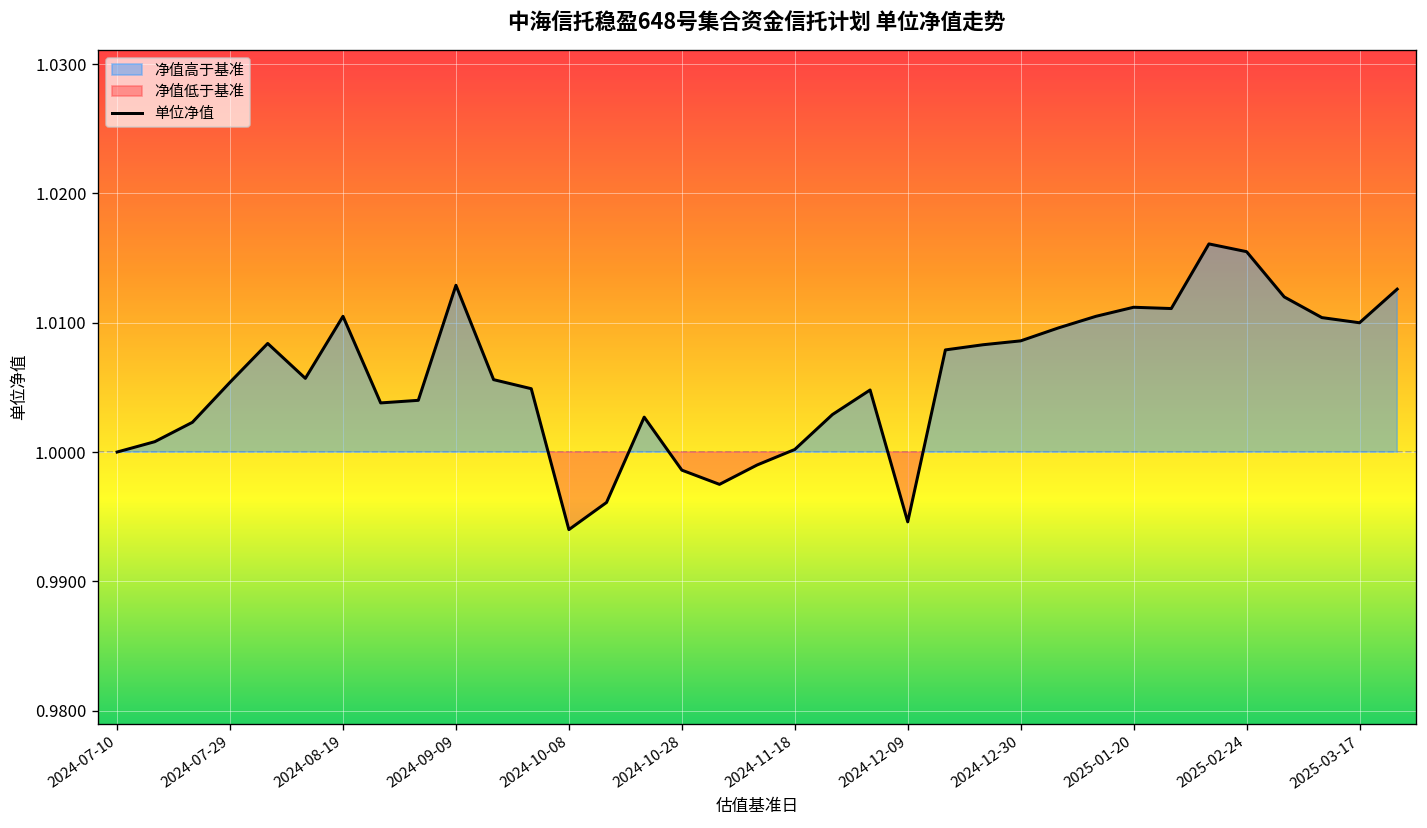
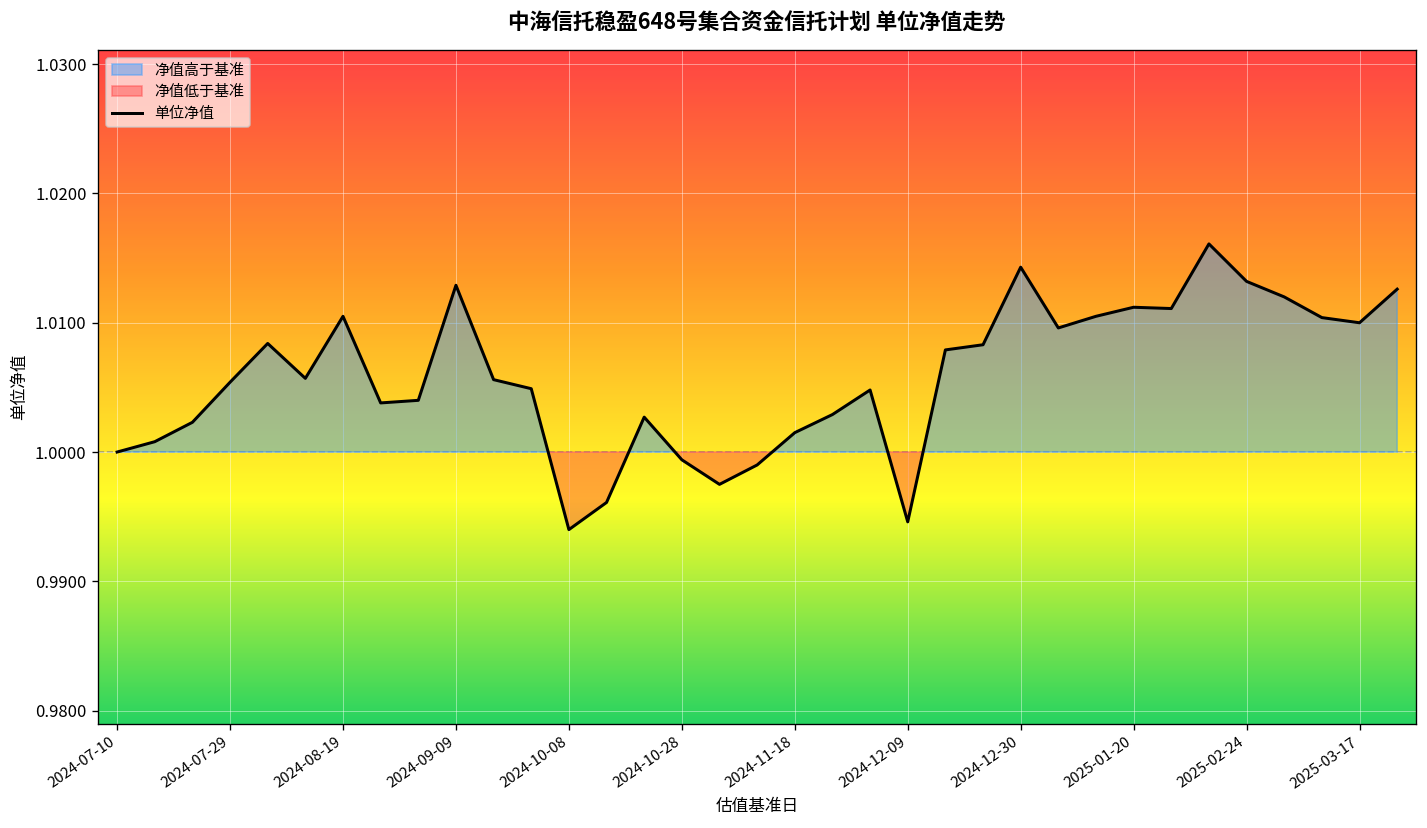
  {
    "2024-07-10": 1.0000,
    "2024-07-29": 1.0054,
    "2024-08-19": 1.0105,
    "2024-09-09": 1.0129,
    "2024-10-08": 0.9940,
-   "2024-10-28": 0.9986,
-   "2024-11-18": 1.0002,
+   "2024-10-28": 0.9994,
+   "2024-11-18": 1.0015,
    "2024-12-09": 0.9946,
-   "2024-12-30": 1.0086,
+   "2024-12-30": 1.0143,
    "2025-01-20": 1.0112,
-   "2025-02-24": 1.0155,
+   "2025-02-24": 1.0132,
    "2025-03-17": 1.0100
  }
